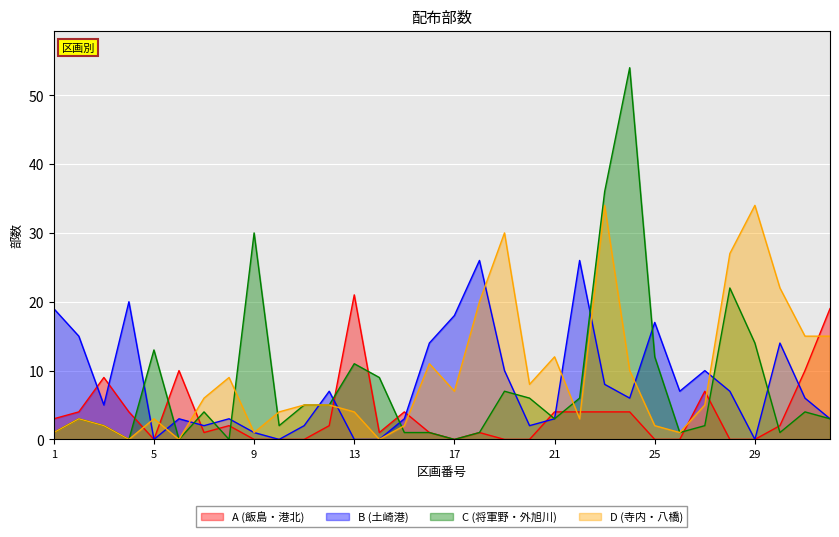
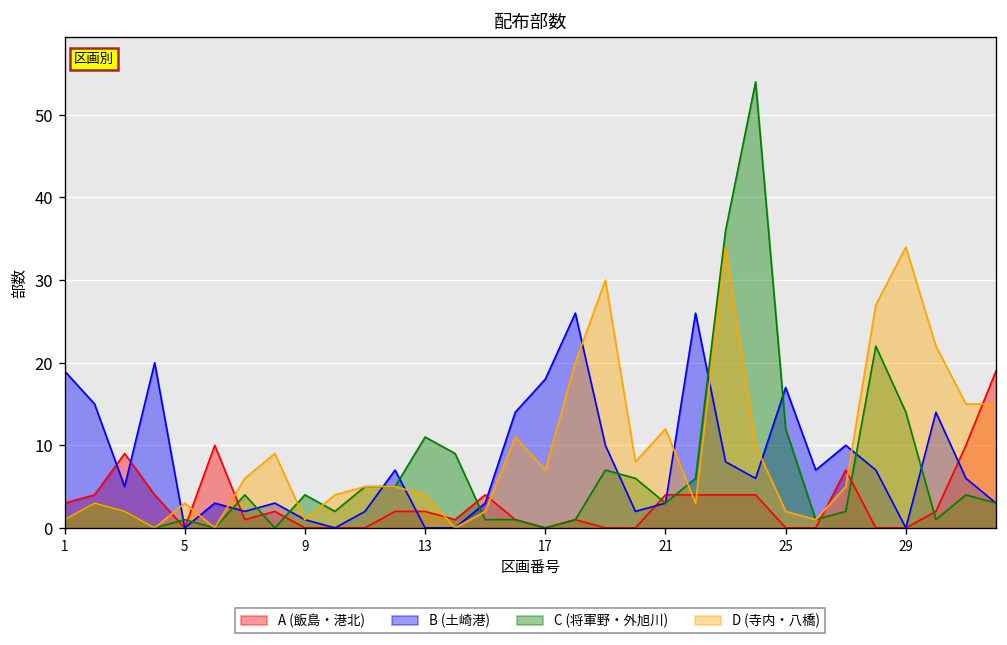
  {
    "A (飯島・港北)": {
      "1": 3,
      "9": 0,
-     "13": 21,
+     "13": 2,
      "21": 4,
      "25": 0
    },
    "B (土崎港)": {
      "1": 19,
      "13": 0,
      "17": 18,
      "25": 17
    },
    "C (将軍野・外旭川)": {
-     "5": 13,
-     "9": 30,
+     "5": 1,
+     "9": 4,
      "13": 11,
      "25": 12,
      "29": 14
    },
    "D (寺内・八橋)": {
      "5": 3,
      "13": 4,
      "17": 7,
      "21": 12,
      "25": 2,
      "29": 34
    }
  }
